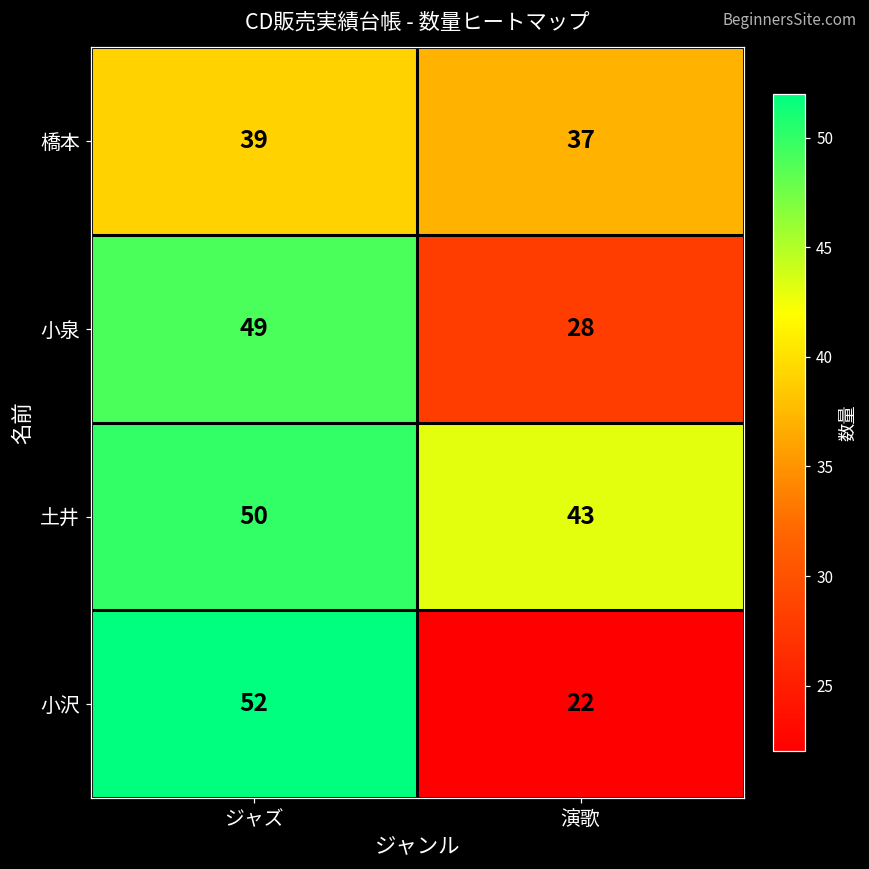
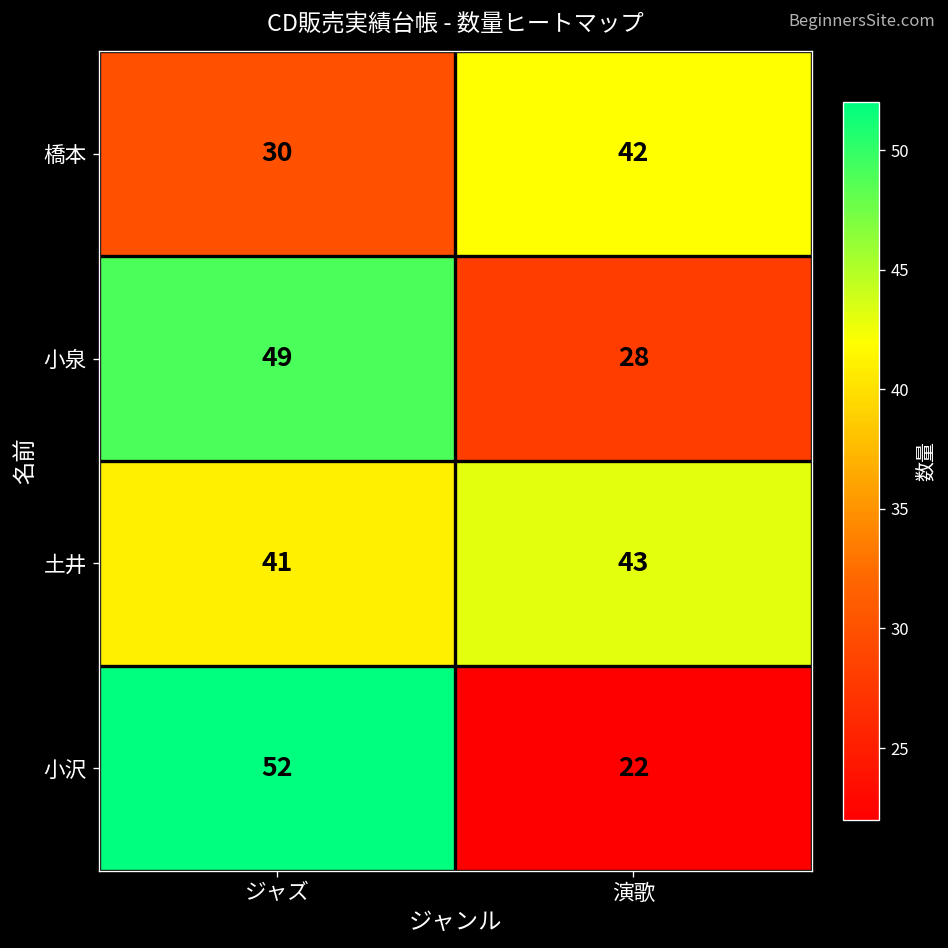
  {
    "橋本": {
-     "ジャズ": 39,
-     "演歌": 37
+     "ジャズ": 30,
+     "演歌": 42
    },
    "小泉": {
      "ジャズ": 49,
      "演歌": 28
    },
    "土井": {
-     "ジャズ": 50,
+     "ジャズ": 41,
      "演歌": 43
    },
    "小沢": {
      "ジャズ": 52,
      "演歌": 22
    }
  }
